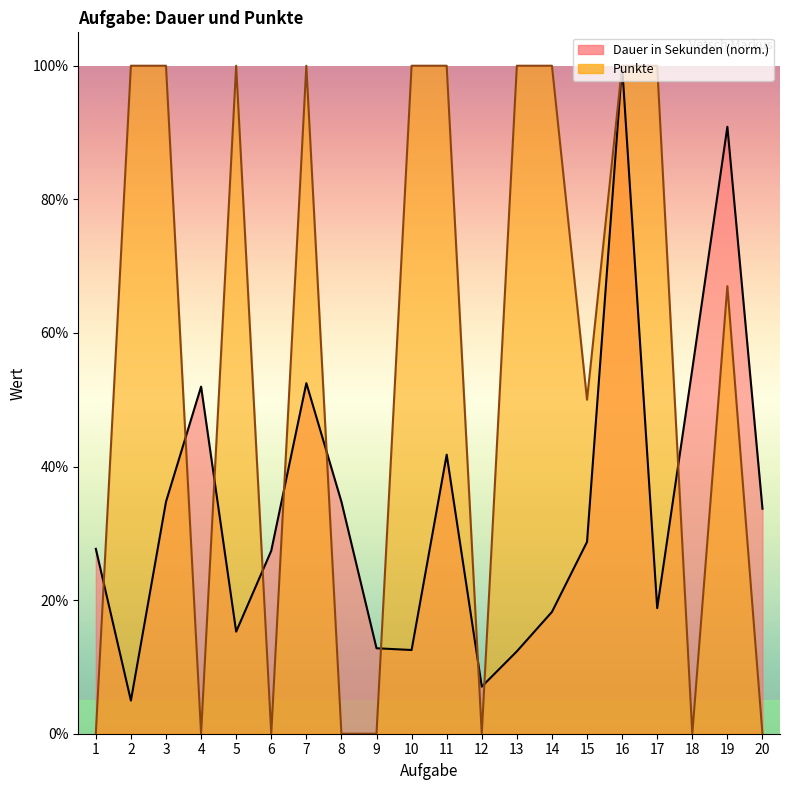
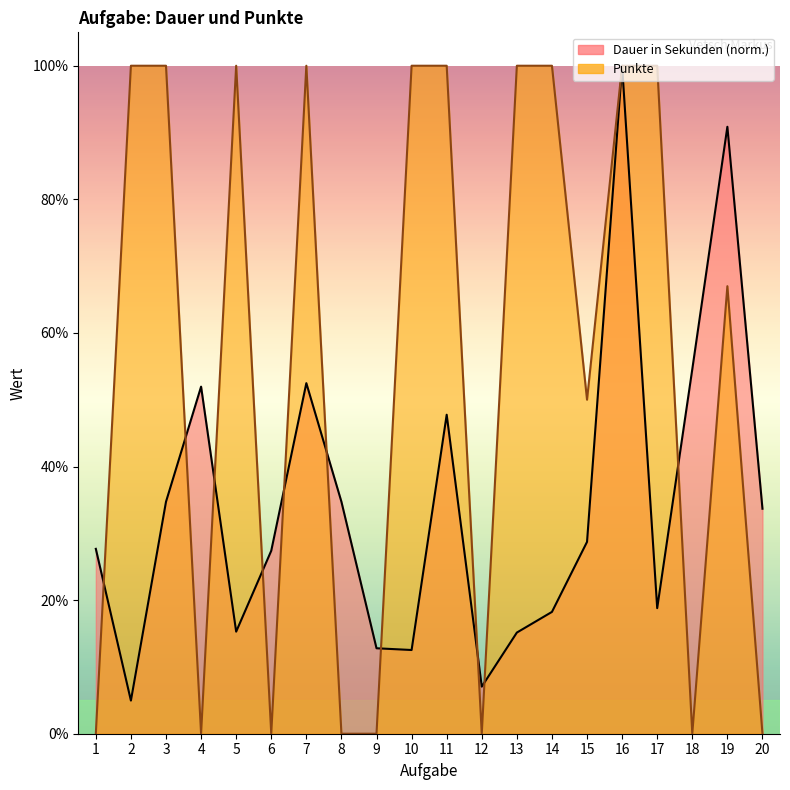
  {
    "Dauer in Sekunden (norm.)": {
      "1": "28%",
      "3": "35%",
      "4": "52%",
      "5": "15%",
      "6": "27%",
      "7": "52%",
      "8": "35%",
      "9": "13%",
      "10": "13%",
-     "11": "42%",
+     "11": "48%",
      "12": "7%",
-     "13": "12%",
+     "13": "15%",
      "14": "18%",
      "15": "29%",
      "17": "19%",
      "18": "55%",
      "19": "91%",
      "20": "34%"
    },
    "Punkte": {
      "2": "100%",
      "3": "100%",
      "5": "100%",
      "7": "100%",
      "10": "100%",
      "11": "100%",
      "13": "100%",
      "14": "100%",
      "15": "50%",
      "19": "67%"
    }
  }
